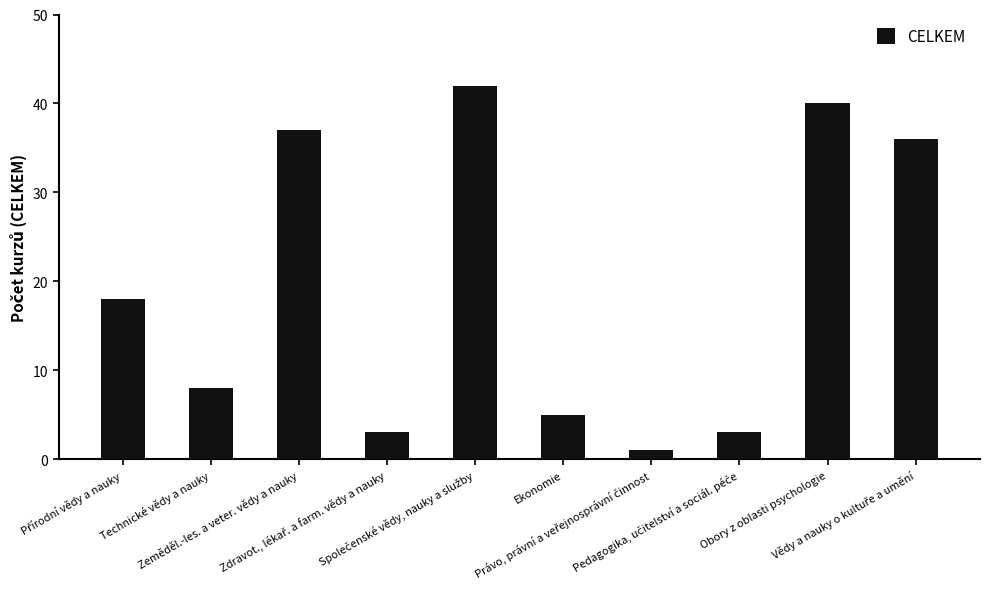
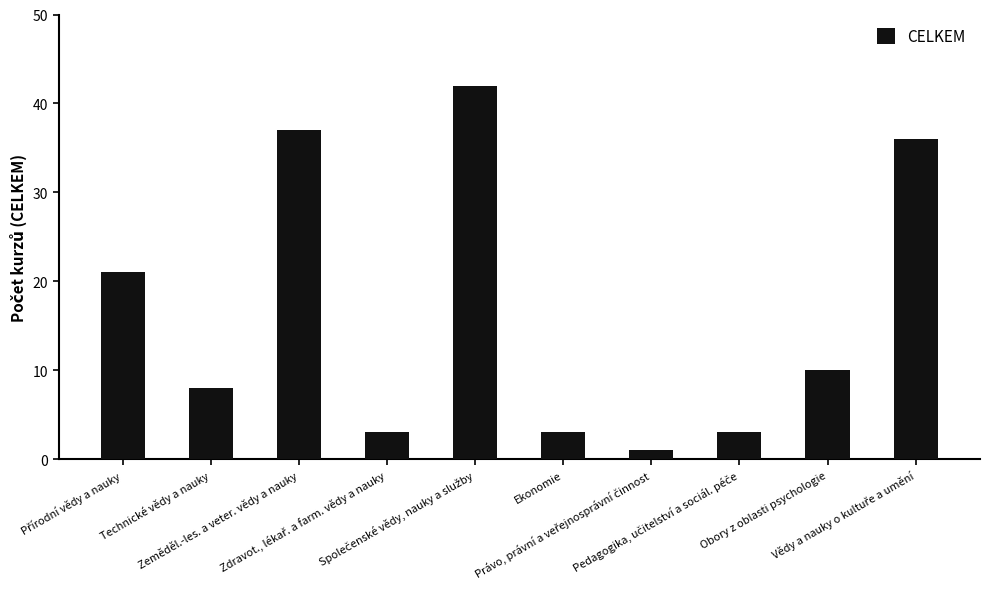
  {
-   "Přírodní vědy a nauky": 18,
+   "Přírodní vědy a nauky": 21,
    "Technické vědy a nauky": 8,
    "Zeměděl.-les. a veter. vědy a nauky": 37,
    "Zdravot., lékař. a farm. vědy a nauky": 3,
    "Společenské vědy, nauky a služby": 42,
-   "Ekonomie": 5,
+   "Ekonomie": 3,
    "Právo, právní a veřejnosprávní činnost": 1,
    "Pedagogika, učitelství a sociál. péče": 3,
-   "Obory z oblasti psychologie": 40,
+   "Obory z oblasti psychologie": 10,
    "Vědy a nauky o kultuře a umění": 36
  }
